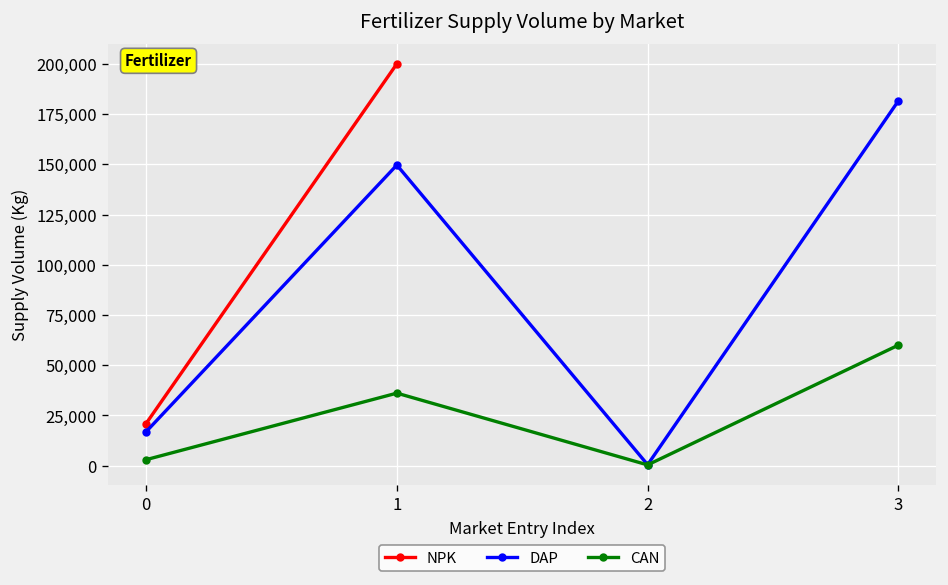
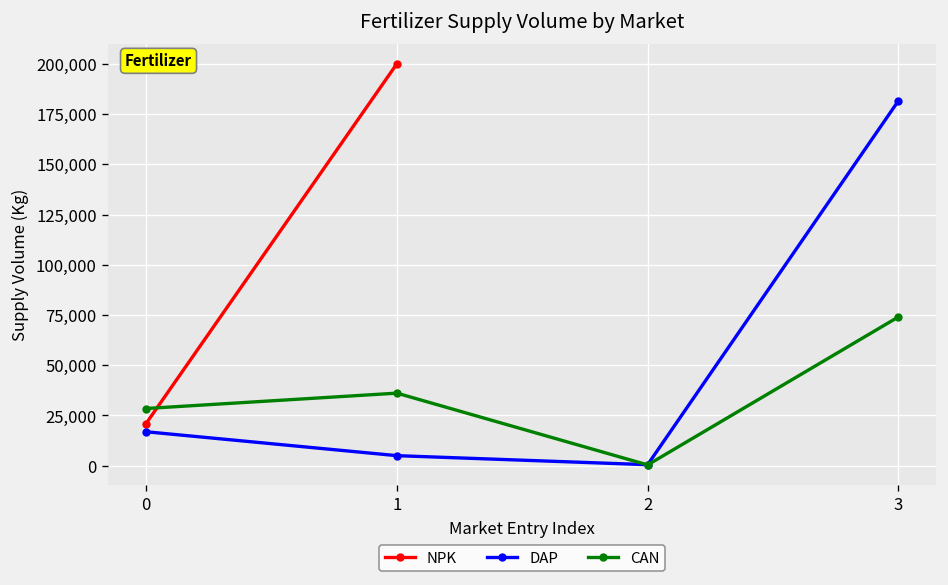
  {
    "NPK": {
      "0": "21,000",
      "1": "200,000"
    },
    "DAP": {
      "0": "17,000",
-     "1": "150,000",
+     "1": "5,000",
      "3": "182,000"
    },
    "CAN": {
-     "0": "3,000",
+     "0": "28,000",
      "1": "36,000",
-     "3": "60,000"
+     "3": "74,000"
    }
  }
